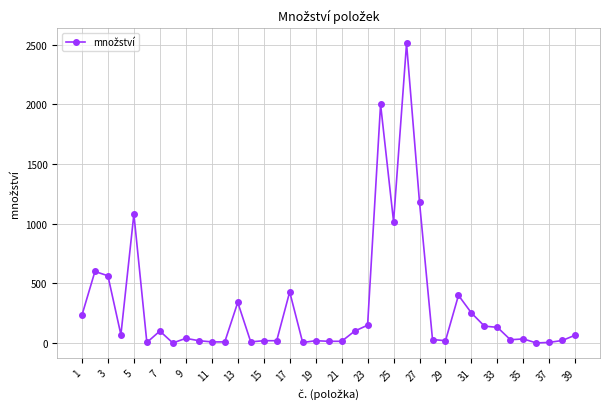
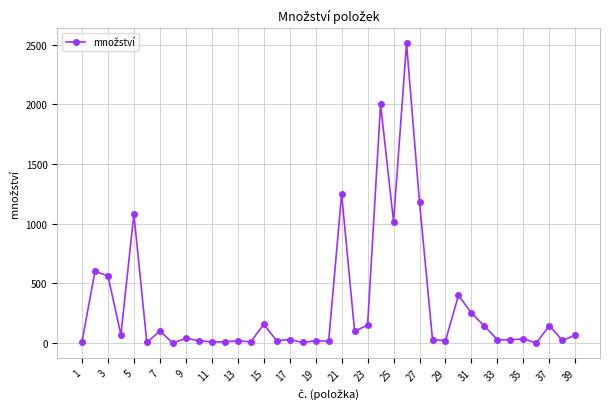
  {
-   "1": 230,
+   "1": 10,
    "3": 560,
    "5": 1080,
    "7": 100,
    "9": 40,
    "11": 10,
-   "13": 340,
-   "15": 20,
-   "17": 430,
+   "13": 20,
+   "15": 160,
+   "17": 30,
    "19": 20,
-   "21": 20,
+   "21": 1250,
    "23": 150,
    "25": 1020,
    "27": 1180,
    "29": 20,
    "31": 250,
-   "33": 130,
+   "33": 30,
    "35": 40,
-   "37": 10,
+   "37": 150,
    "39": 70
  }
